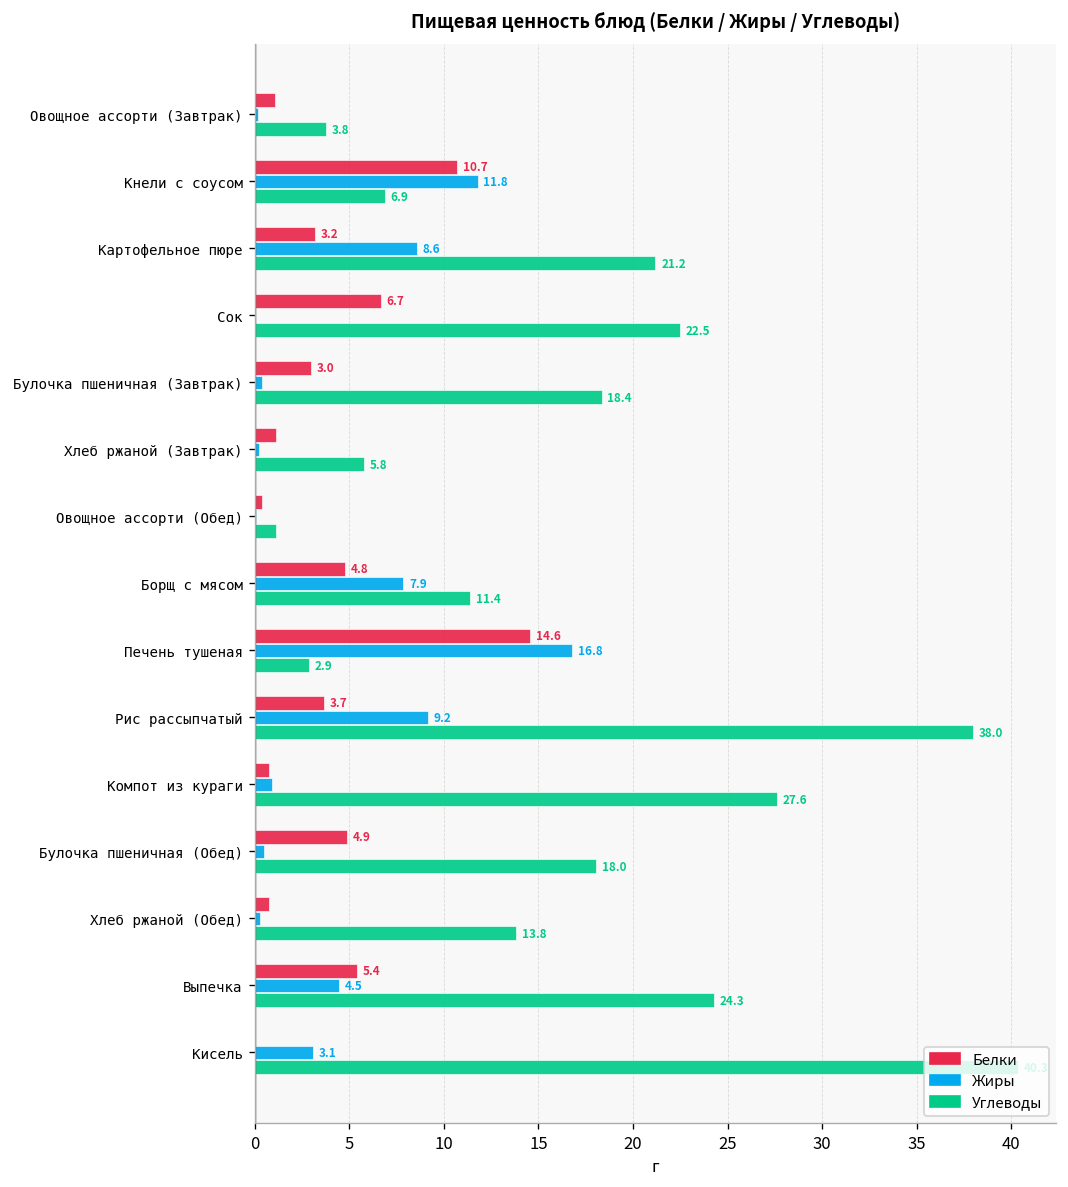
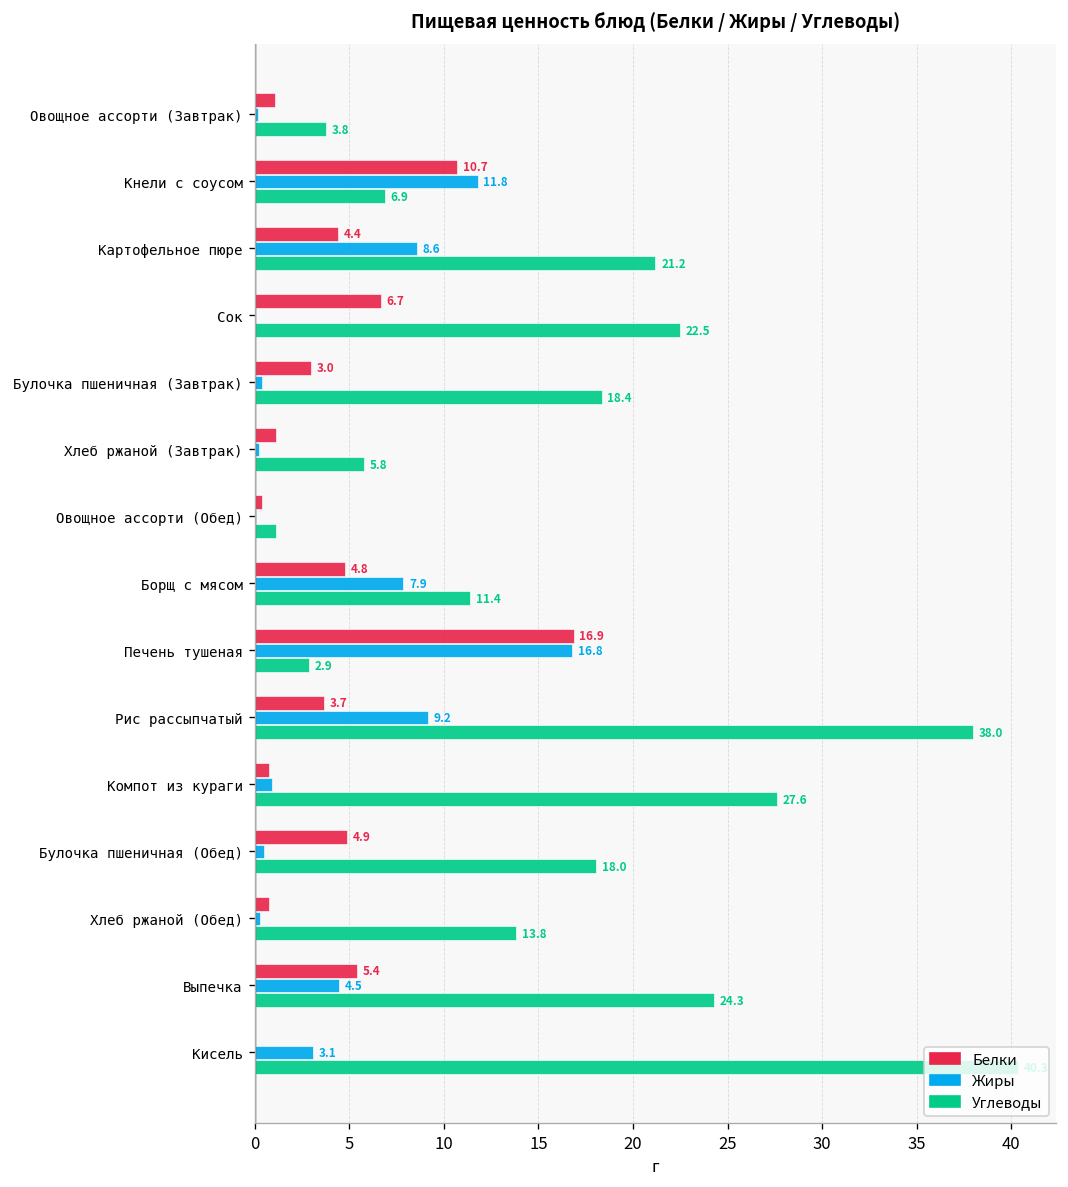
  {
    "Белки": {
      "Кнели с соусом": 10.7,
-     "Картофельное пюре": 3.2,
+     "Картофельное пюре": 4.4,
      "Сок": 6.7,
      "Булочка пшеничная (Завтрак)": 3.0,
      "Борщ с мясом": 4.8,
-     "Печень тушеная": 14.6,
+     "Печень тушеная": 16.9,
      "Рис рассыпчатый": 3.7,
      "Булочка пшеничная (Обед)": 4.9,
      "Выпечка": 5.4
    },
    "Жиры": {
      "Кнели с соусом": 11.8,
      "Картофельное пюре": 8.6,
      "Борщ с мясом": 7.9,
      "Печень тушеная": 16.8,
      "Рис рассыпчатый": 9.2,
      "Выпечка": 4.5,
      "Кисель": 3.1
    },
    "Углеводы": {
      "Овощное ассорти (Завтрак)": 3.8,
      "Кнели с соусом": 6.9,
      "Картофельное пюре": 21.2,
      "Сок": 22.5,
      "Булочка пшеничная (Завтрак)": 18.4,
      "Хлеб ржаной (Завтрак)": 5.8,
      "Борщ с мясом": 11.4,
      "Печень тушеная": 2.9,
      "Рис рассыпчатый": 38.0,
      "Компот из кураги": 27.6,
      "Булочка пшеничная (Обед)": 18.0,
      "Хлеб ржаной (Обед)": 13.8,
      "Выпечка": 24.3
    }
  }
